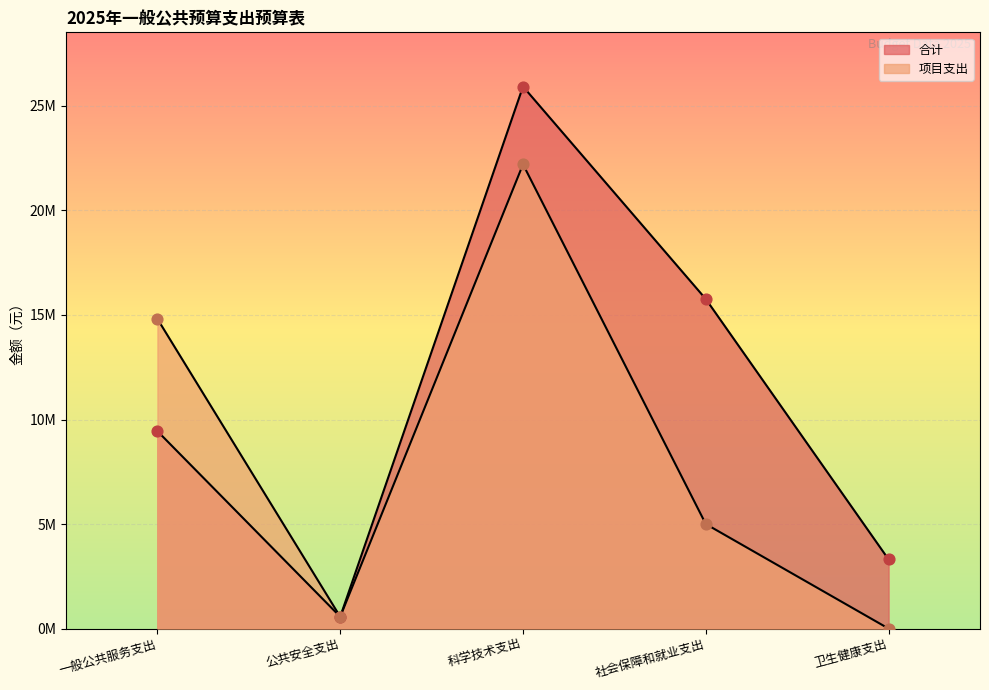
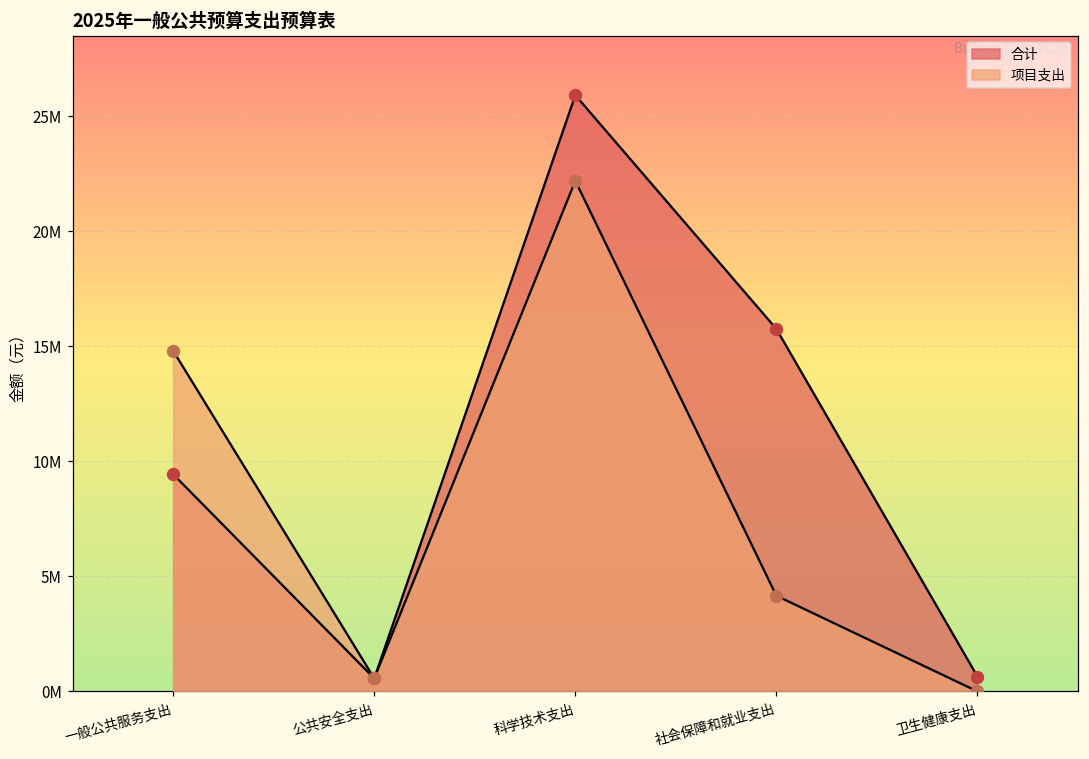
  {
    "合计": {
      "一般公共服务支出": 9400000,
      "科学技术支出": 25900000,
      "社会保障和就业支出": 15800000,
-     "卫生健康支出": 3300000
+     "卫生健康支出": 600000
    },
    "项目支出": {
      "一般公共服务支出": 14800000,
      "科学技术支出": 22200000,
-     "社会保障和就业支出": 5000000,
+     "社会保障和就业支出": 4200000,
      "卫生健康支出": 0
    }
  }
